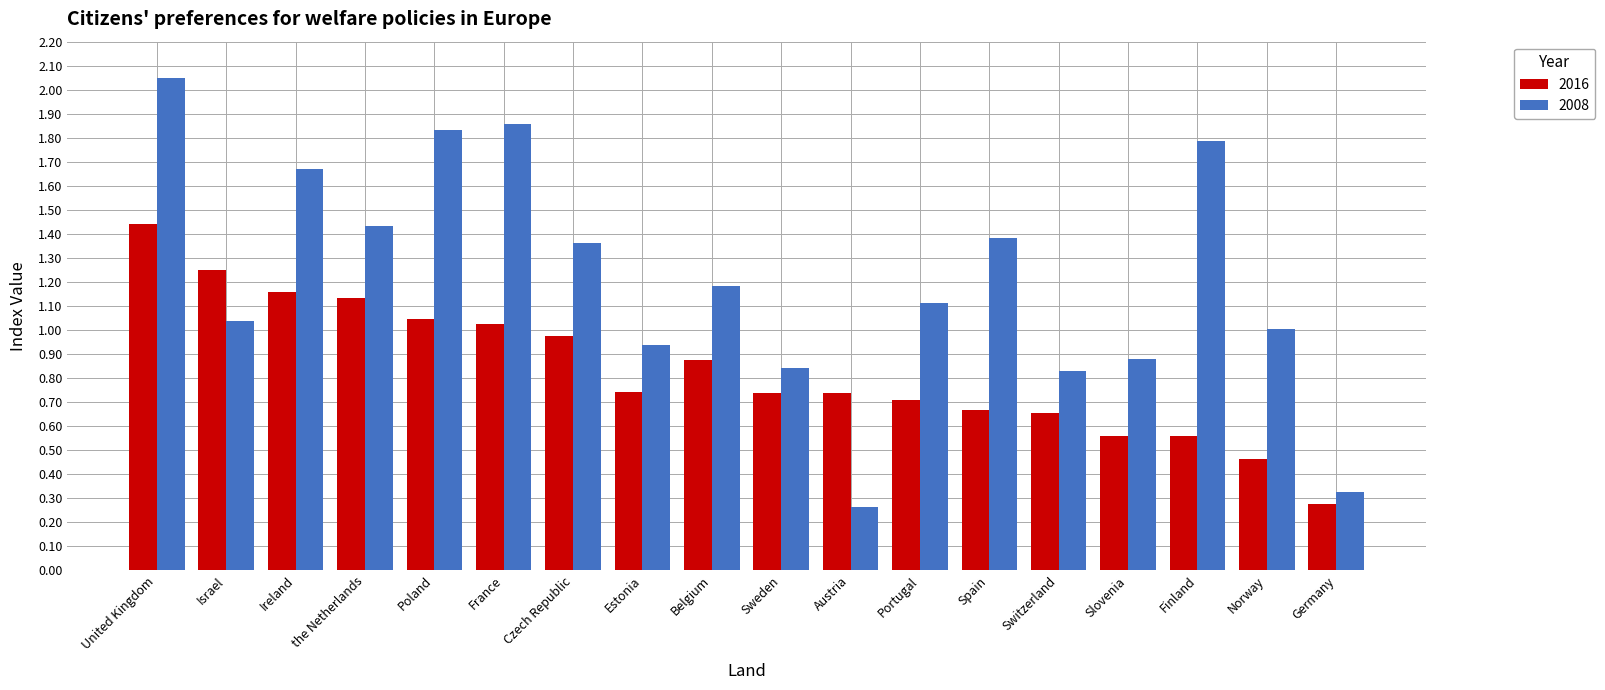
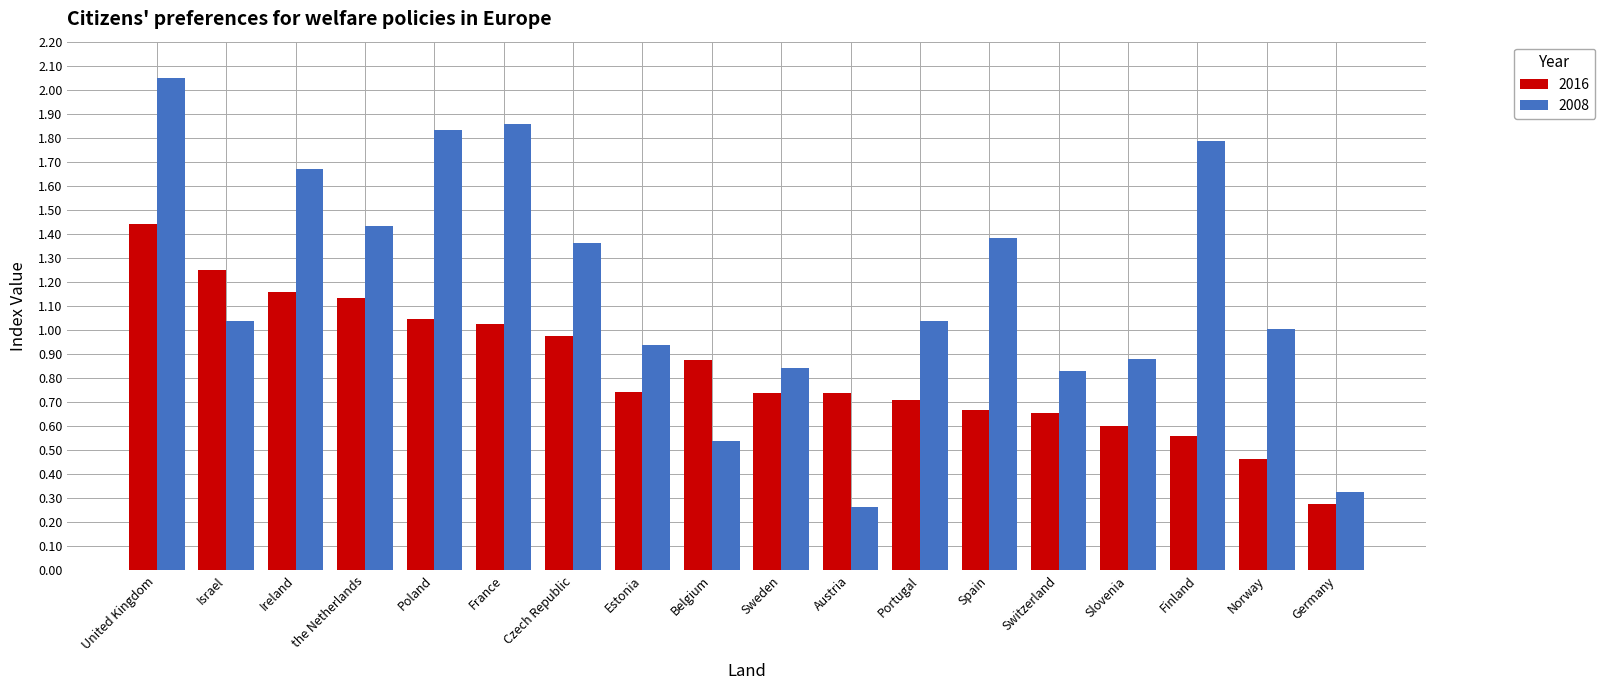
  {
    "2016": {
      "United Kingdom": 1.44,
      "Israel": 1.25,
      "Ireland": 1.16,
      "the Netherlands": 1.14,
      "Poland": 1.05,
      "France": 1.02,
      "Czech Republic": 0.98,
      "Estonia": 0.74,
      "Belgium": 0.87,
      "Sweden": 0.74,
      "Austria": 0.74,
      "Portugal": 0.71,
      "Spain": 0.67,
      "Switzerland": 0.65,
-     "Slovenia": 0.56,
+     "Slovenia": 0.60,
      "Finland": 0.56,
      "Norway": 0.46,
      "Germany": 0.28
    },
    "2008": {
      "United Kingdom": 2.05,
      "Israel": 1.04,
      "Ireland": 1.67,
      "the Netherlands": 1.43,
      "Poland": 1.83,
      "France": 1.86,
      "Czech Republic": 1.36,
      "Estonia": 0.94,
-     "Belgium": 1.18,
+     "Belgium": 0.54,
      "Sweden": 0.84,
      "Austria": 0.27,
-     "Portugal": 1.11,
+     "Portugal": 1.04,
      "Spain": 1.38,
      "Switzerland": 0.83,
      "Slovenia": 0.88,
      "Finland": 1.79,
      "Norway": 1.00,
      "Germany": 0.33
    }
  }
